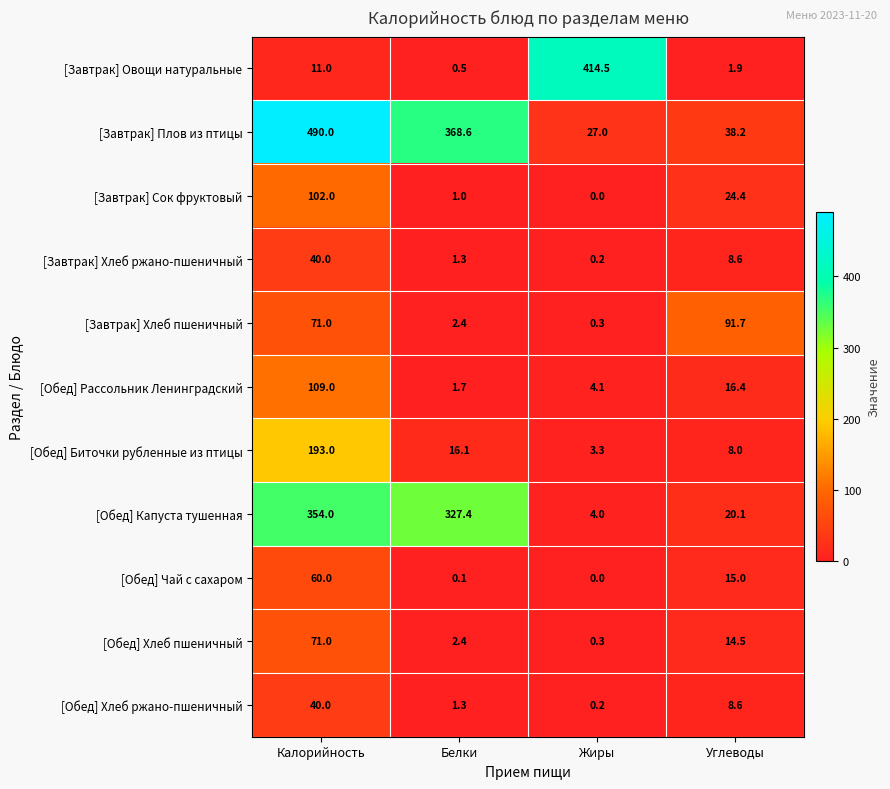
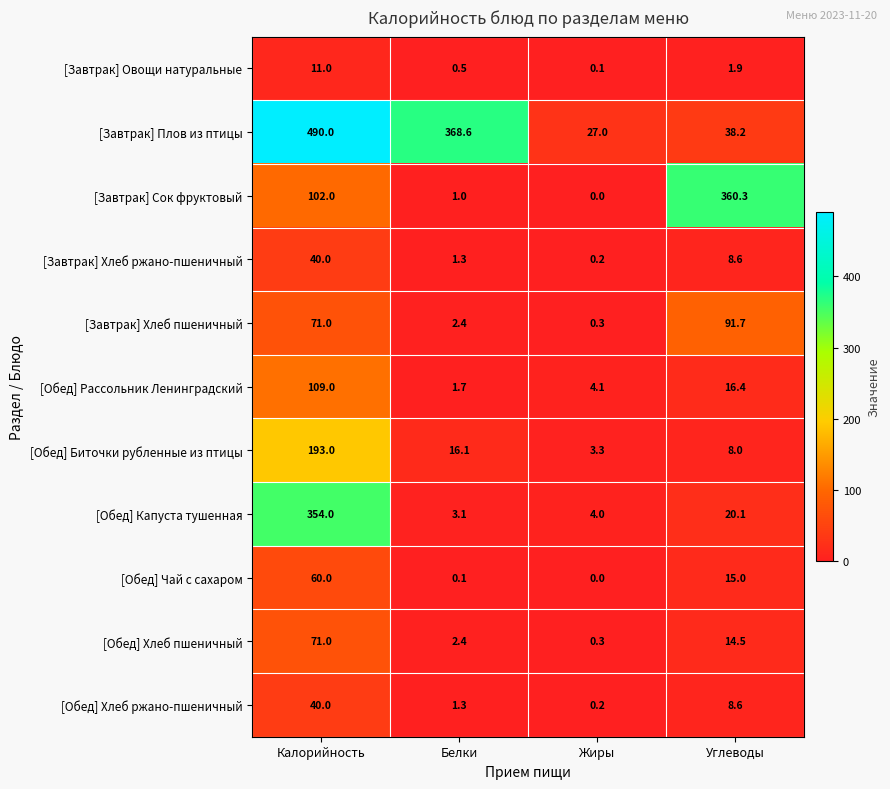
  {
    "[Завтрак] Овощи натуральные": {
      "Калорийность": 11.0,
      "Белки": 0.5,
-     "Жиры": 414.5,
+     "Жиры": 0.1,
      "Углеводы": 1.9
    },
    "[Завтрак] Плов из птицы": {
      "Калорийность": 490.0,
      "Белки": 368.6,
      "Жиры": 27.0,
      "Углеводы": 38.2
    },
    "[Завтрак] Сок фруктовый": {
      "Калорийность": 102.0,
      "Белки": 1.0,
      "Жиры": 0.0,
-     "Углеводы": 24.4
+     "Углеводы": 360.3
    },
    "[Завтрак] Хлеб ржано-пшеничный": {
      "Калорийность": 40.0,
      "Белки": 1.3,
      "Жиры": 0.2,
      "Углеводы": 8.6
    },
    "[Завтрак] Хлеб пшеничный": {
      "Калорийность": 71.0,
      "Белки": 2.4,
      "Жиры": 0.3,
      "Углеводы": 91.7
    },
    "[Обед] Рассольник Ленинградский": {
      "Калорийность": 109.0,
      "Белки": 1.7,
      "Жиры": 4.1,
      "Углеводы": 16.4
    },
    "[Обед] Биточки рубленные из птицы": {
      "Калорийность": 193.0,
      "Белки": 16.1,
      "Жиры": 3.3,
      "Углеводы": 8.0
    },
    "[Обед] Капуста тушенная": {
      "Калорийность": 354.0,
-     "Белки": 327.4,
+     "Белки": 3.1,
      "Жиры": 4.0,
      "Углеводы": 20.1
    },
    "[Обед] Чай с сахаром": {
      "Калорийность": 60.0,
      "Белки": 0.1,
      "Жиры": 0.0,
      "Углеводы": 15.0
    },
    "[Обед] Хлеб пшеничный": {
      "Калорийность": 71.0,
      "Белки": 2.4,
      "Жиры": 0.3,
      "Углеводы": 14.5
    },
    "[Обед] Хлеб ржано-пшеничный": {
      "Калорийность": 40.0,
      "Белки": 1.3,
      "Жиры": 0.2,
      "Углеводы": 8.6
    }
  }
